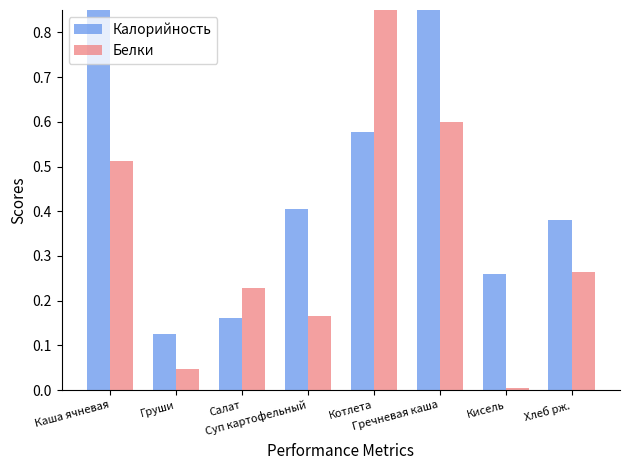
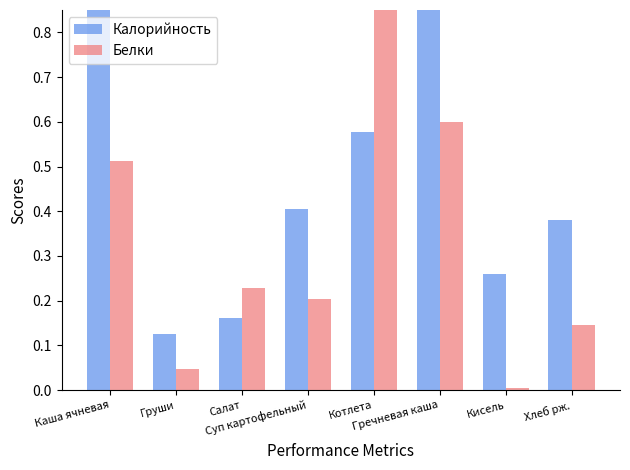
  {
    "Калорийность": {
      "Груши": 0.13,
      "Салат": 0.16,
      "Суп картофельный": 0.41,
      "Котлета": 0.58,
      "Кисель": 0.26,
      "Хлеб рж.": 0.38
    },
    "Белки": {
      "Каша ячневая": 0.51,
      "Груши": 0.05,
      "Салат": 0.23,
-     "Суп картофельный": 0.17,
+     "Суп картофельный": 0.20,
      "Гречневая каша": 0.60,
-     "Хлеб рж.": 0.27
+     "Хлеб рж.": 0.14
    }
  }
